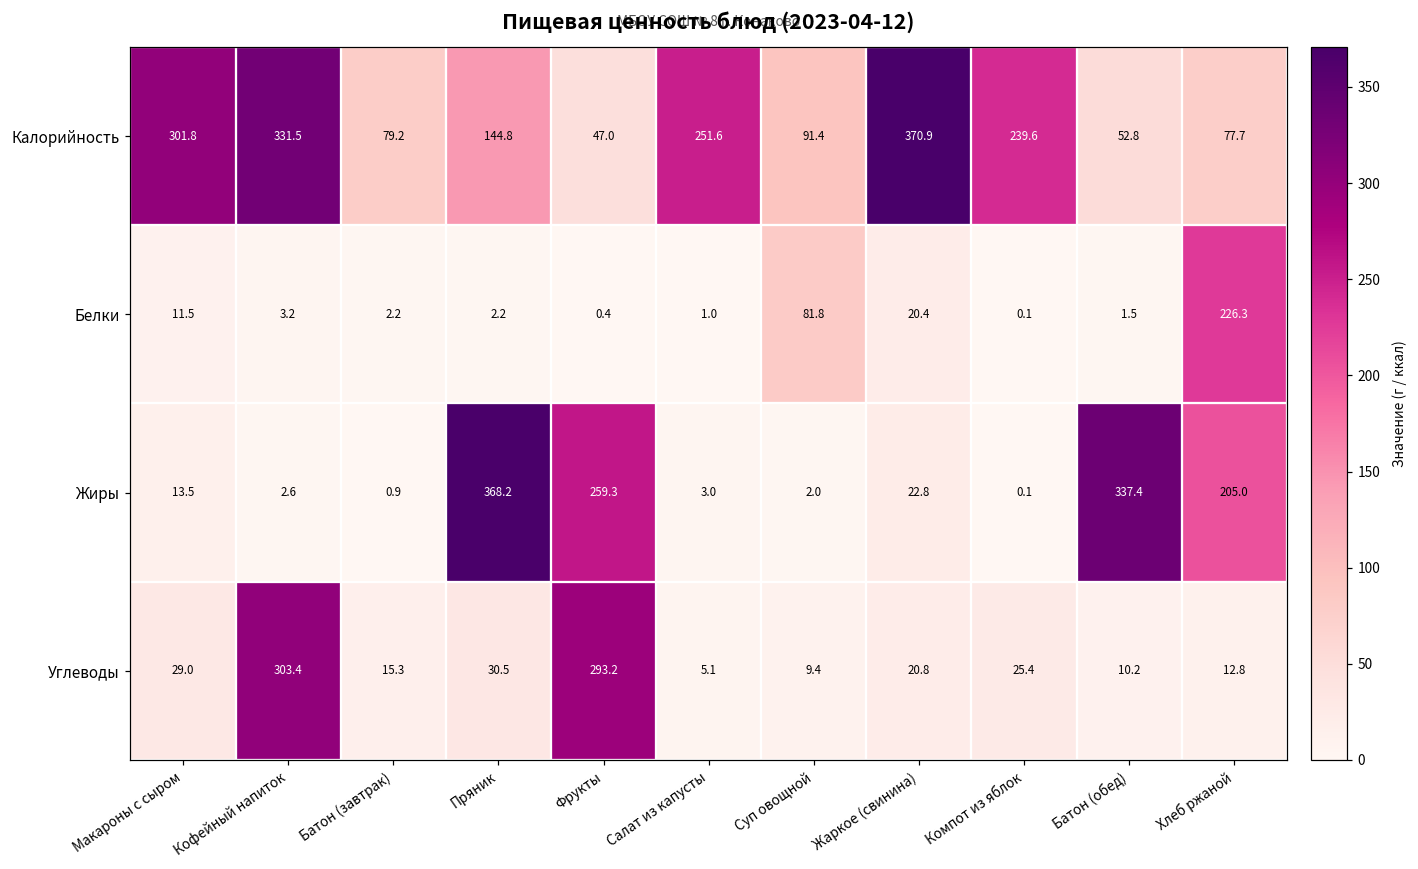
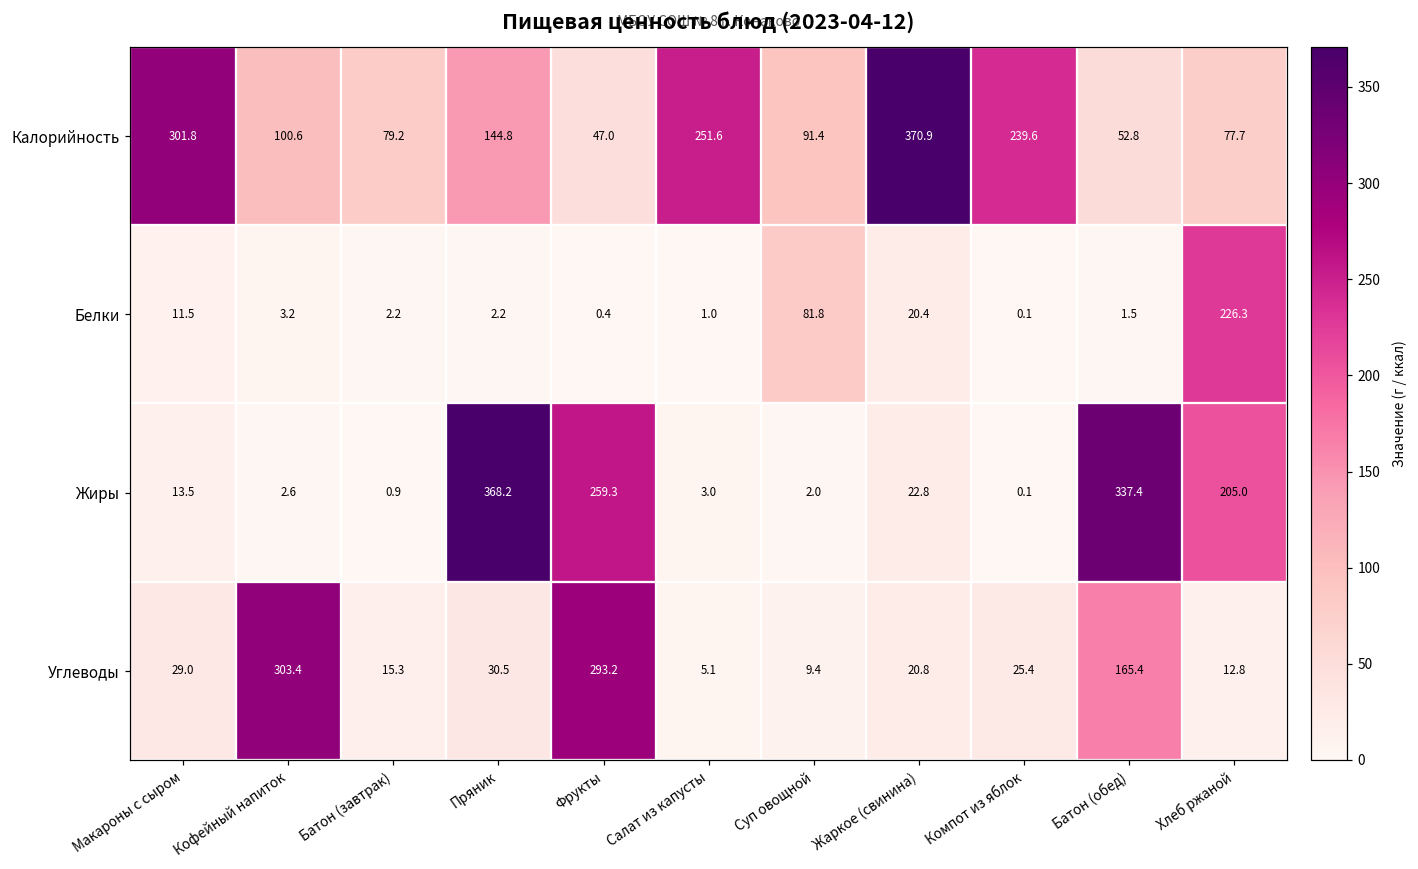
  {
    "Калорийность": {
      "Макароны с сыром": 301.8,
-     "Кофейный напиток": 331.5,
+     "Кофейный напиток": 100.6,
      "Батон (завтрак)": 79.2,
      "Пряник": 144.8,
      "Фрукты": 47.0,
      "Салат из капусты": 251.6,
      "Суп овощной": 91.4,
      "Жаркое (свинина)": 370.9,
      "Компот из яблок": 239.6,
      "Батон (обед)": 52.8,
      "Хлеб ржаной": 77.7
    },
    "Белки": {
      "Макароны с сыром": 11.5,
      "Кофейный напиток": 3.2,
      "Батон (завтрак)": 2.2,
      "Пряник": 2.2,
      "Фрукты": 0.4,
      "Салат из капусты": 1.0,
      "Суп овощной": 81.8,
      "Жаркое (свинина)": 20.4,
      "Компот из яблок": 0.1,
      "Батон (обед)": 1.5,
      "Хлеб ржаной": 226.3
    },
    "Жиры": {
      "Макароны с сыром": 13.5,
      "Кофейный напиток": 2.6,
      "Батон (завтрак)": 0.9,
      "Пряник": 368.2,
      "Фрукты": 259.3,
      "Салат из капусты": 3.0,
      "Суп овощной": 2.0,
      "Жаркое (свинина)": 22.8,
      "Компот из яблок": 0.1,
      "Батон (обед)": 337.4,
      "Хлеб ржаной": 205.0
    },
    "Углеводы": {
      "Макароны с сыром": 29.0,
      "Кофейный напиток": 303.4,
      "Батон (завтрак)": 15.3,
      "Пряник": 30.5,
      "Фрукты": 293.2,
      "Салат из капусты": 5.1,
      "Суп овощной": 9.4,
      "Жаркое (свинина)": 20.8,
      "Компот из яблок": 25.4,
-     "Батон (обед)": 10.2,
+     "Батон (обед)": 165.4,
      "Хлеб ржаной": 12.8
    }
  }
